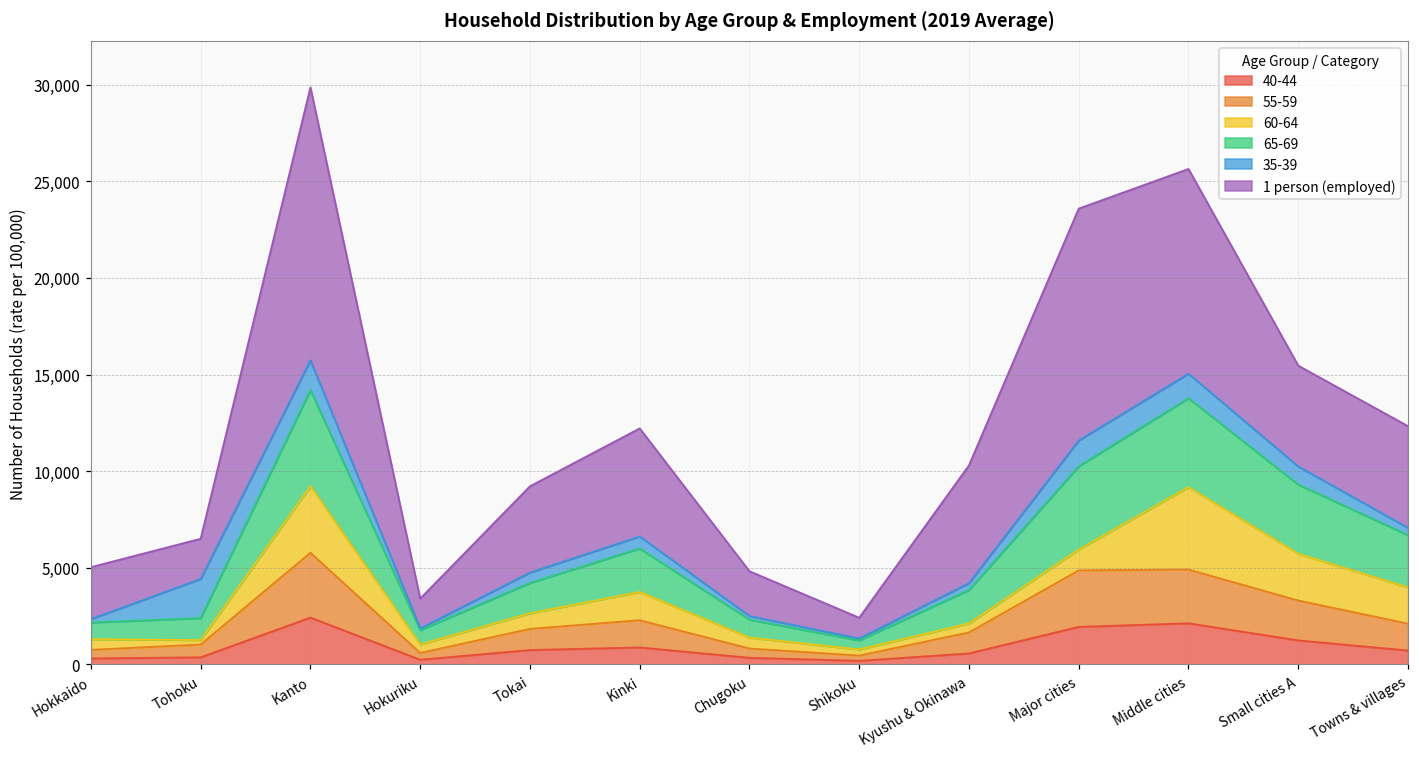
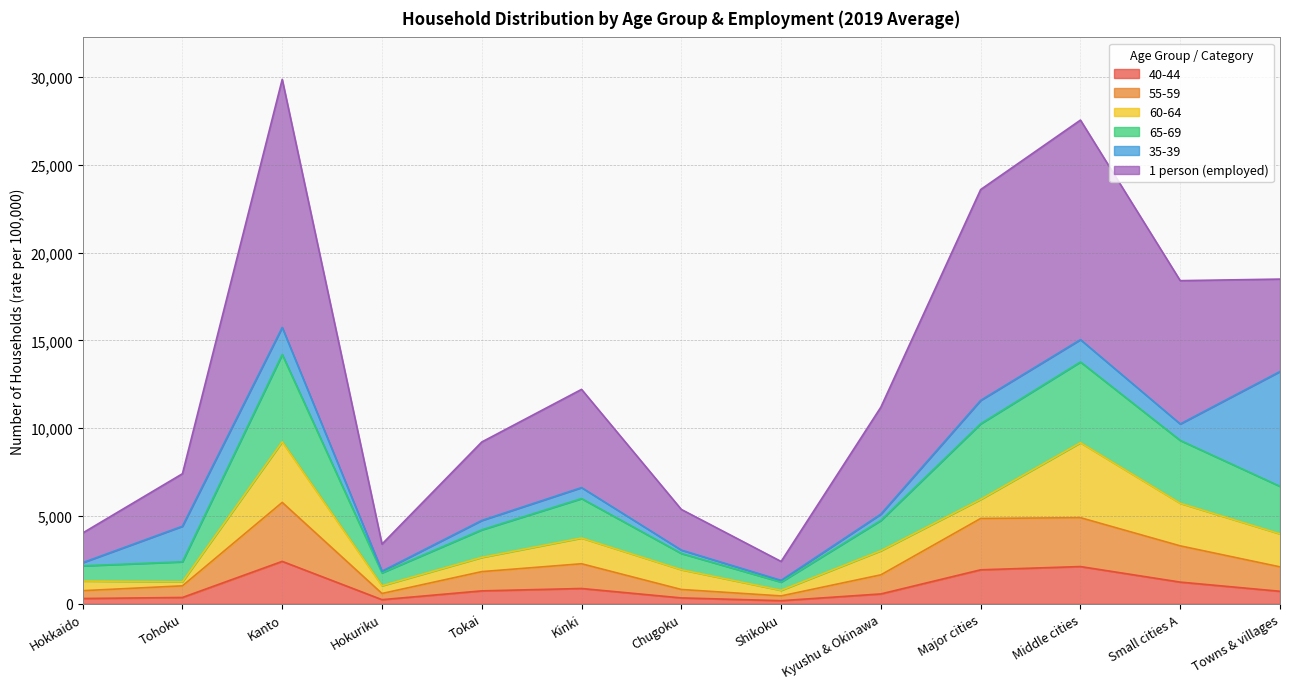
  {
    "60-64": {
      "Hokkaido": "600",
      "Tohoku": "200",
      "Kanto": "3,400",
      "Hokuriku": "400",
      "Tokai": "800",
      "Kinki": "1,500",
-     "Chugoku": "600",
+     "Chugoku": "1,100",
      "Shikoku": "300",
-     "Kyushu & Okinawa": "500",
+     "Kyushu & Okinawa": "1,400",
      "Major cities": "1,100",
      "Middle cities": "4,300",
      "Small cities A": "2,400",
      "Towns & villages": "1,900"
    },
    "65-69": {
      "Hokkaido": "900",
      "Tohoku": "1,100",
      "Kanto": "5,000",
      "Tokai": "1,600",
      "Kinki": "2,200",
      "Chugoku": "900",
      "Kyushu & Okinawa": "1,700",
      "Major cities": "4,300",
      "Middle cities": "4,600",
      "Small cities A": "3,600",
      "Towns & villages": "2,700"
    },
    "35-39": {
      "Hokkaido": "200",
      "Tohoku": "2,000",
      "Kanto": "1,500",
      "Tokai": "500",
      "Kinki": "600",
      "Chugoku": "200",
      "Kyushu & Okinawa": "400",
      "Major cities": "1,300",
      "Middle cities": "1,300",
      "Small cities A": "900",
-     "Towns & villages": "400"
+     "Towns & villages": "6,500"
    },
    "1 person (employed)": {
-     "Hokkaido": "2,700",
-     "Tohoku": "2,100",
+     "Hokkaido": "1,700",
+     "Tohoku": "3,000",
      "Kanto": "14,100",
      "Hokuriku": "1,500",
      "Tokai": "4,500",
      "Kinki": "5,600",
      "Chugoku": "2,300",
      "Shikoku": "1,100",
      "Kyushu & Okinawa": "6,100",
      "Major cities": "12,000",
-     "Middle cities": "10,600",
-     "Small cities A": "5,200",
+     "Middle cities": "12,500",
+     "Small cities A": "8,200",
      "Towns & villages": "5,300"
    }
  }
